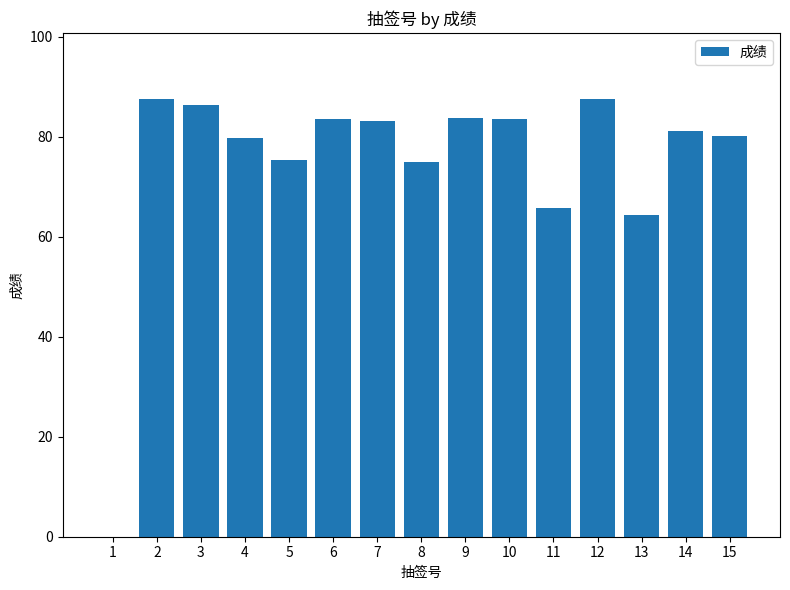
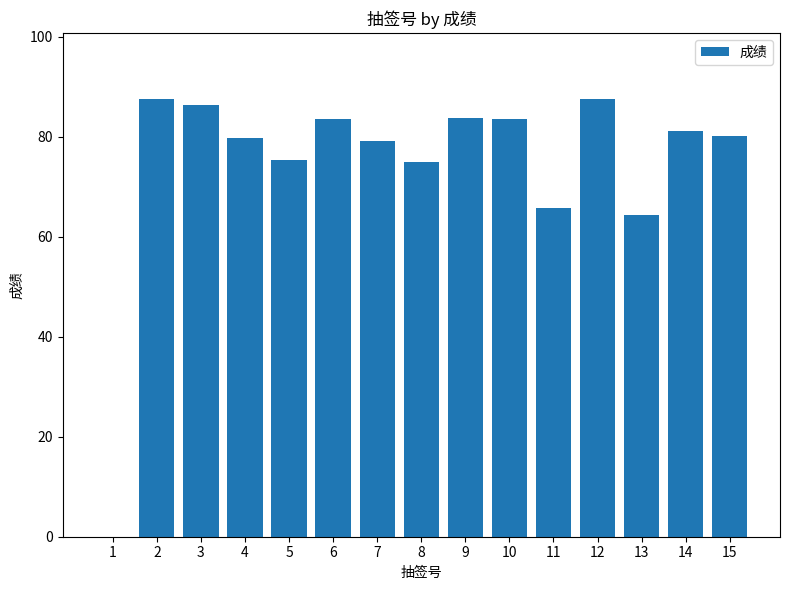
  {
    "1": 0,
    "2": 88,
    "3": 86,
    "4": 80,
    "5": 75,
    "6": 84,
-   "7": 83,
+   "7": 79,
    "8": 75,
    "9": 84,
    "10": 84,
    "11": 66,
    "12": 88,
    "13": 64,
    "14": 81,
    "15": 80
  }
